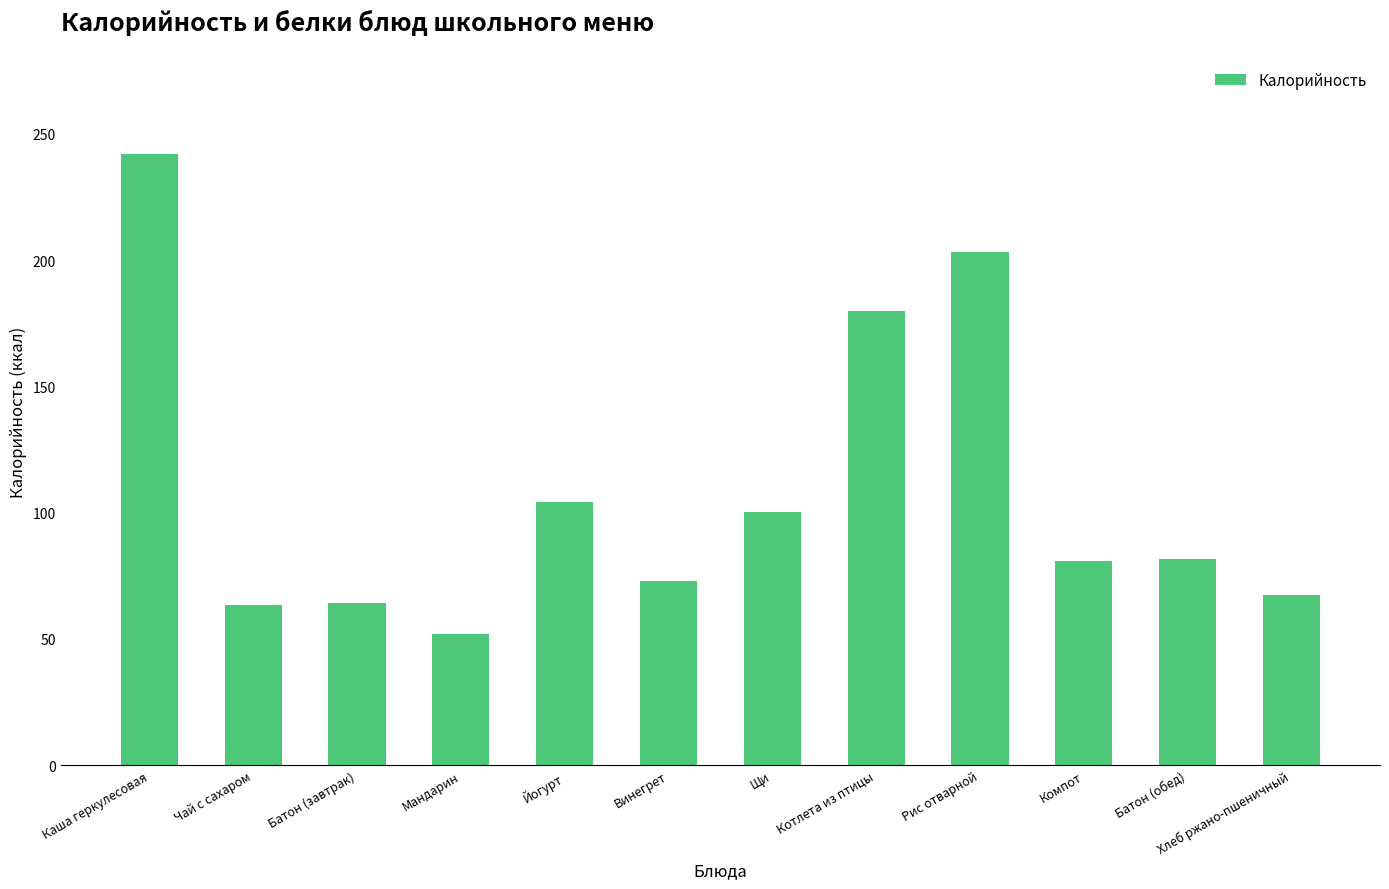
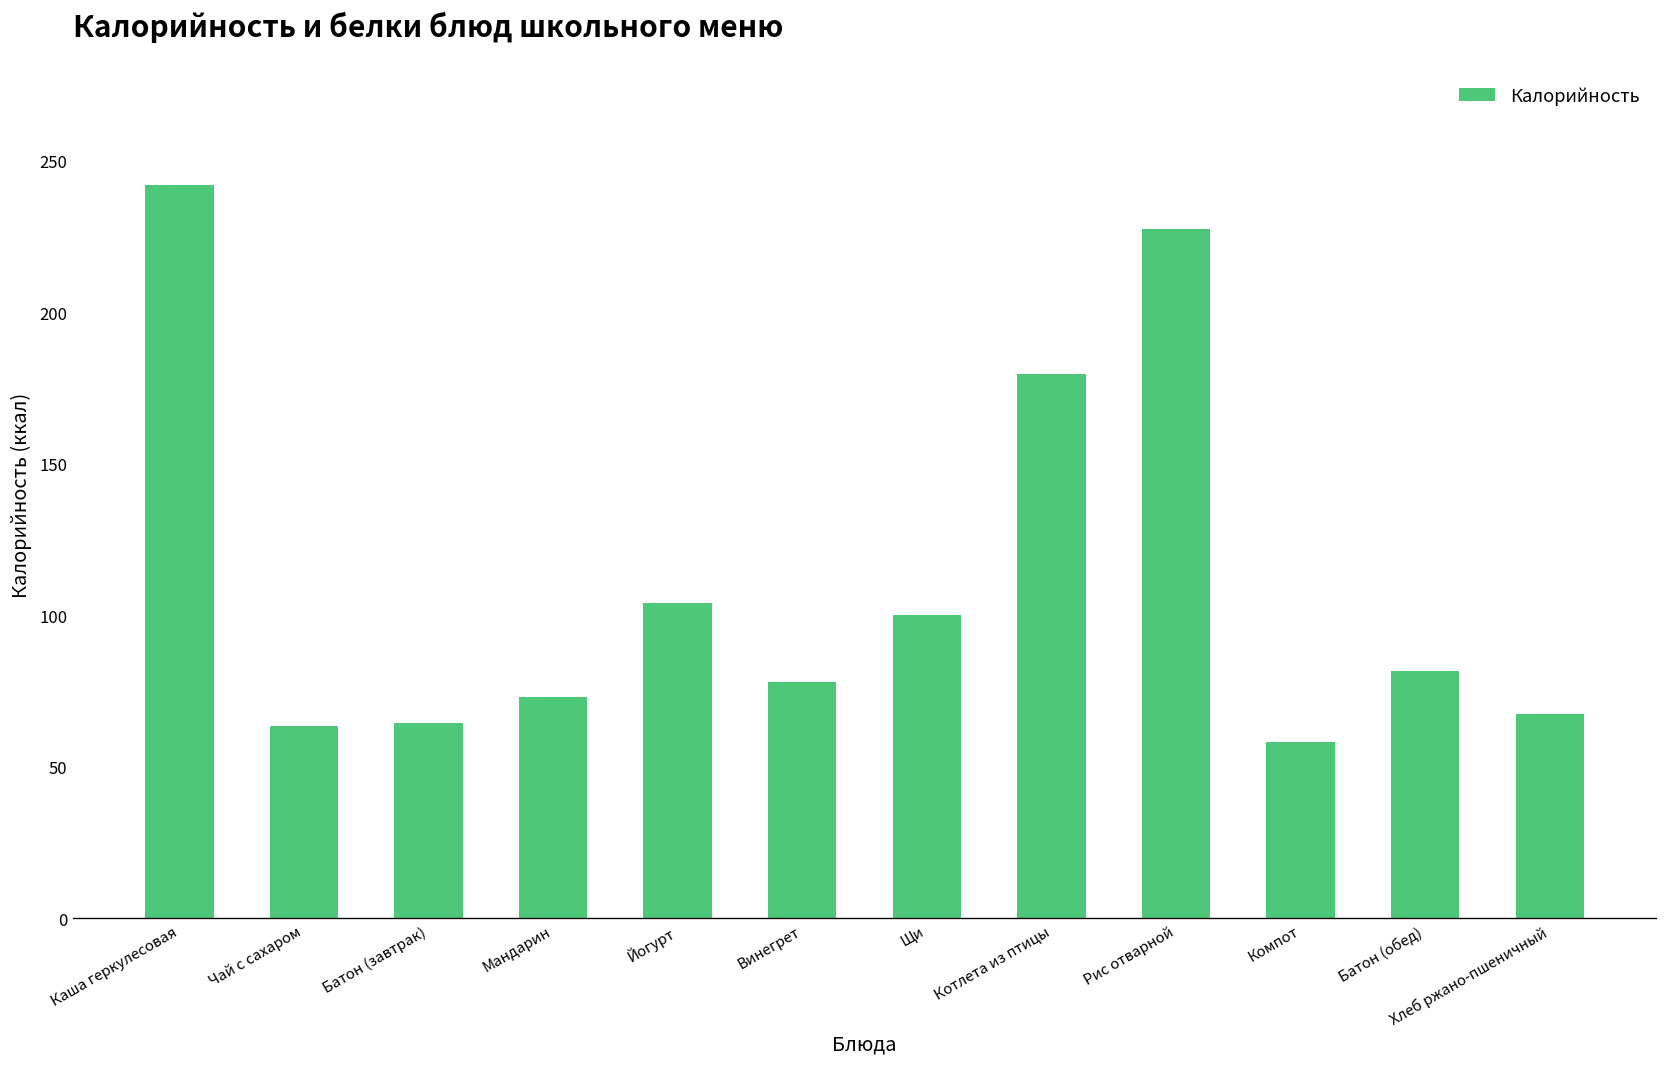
  {
    "Каша геркулесовая": 242,
    "Чай с сахаром": 64,
    "Батон (завтрак)": 64,
-   "Мандарин": 52,
+   "Мандарин": 73,
    "Йогурт": 104,
-   "Винегрет": 73,
+   "Винегрет": 78,
    "Щи": 100,
    "Котлета из птицы": 180,
-   "Рис отварной": 203,
-   "Компот": 81,
+   "Рис отварной": 228,
+   "Компот": 58,
    "Батон (обед)": 82,
    "Хлеб ржано-пшеничный": 68
  }
